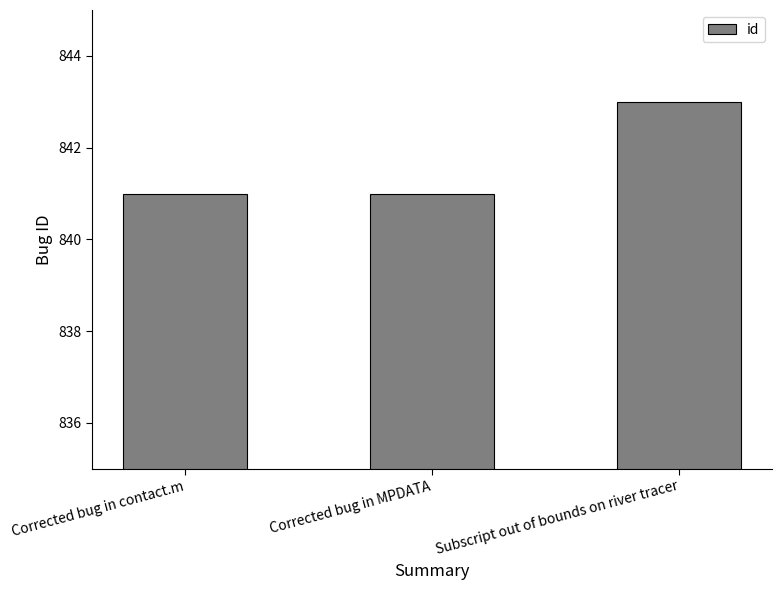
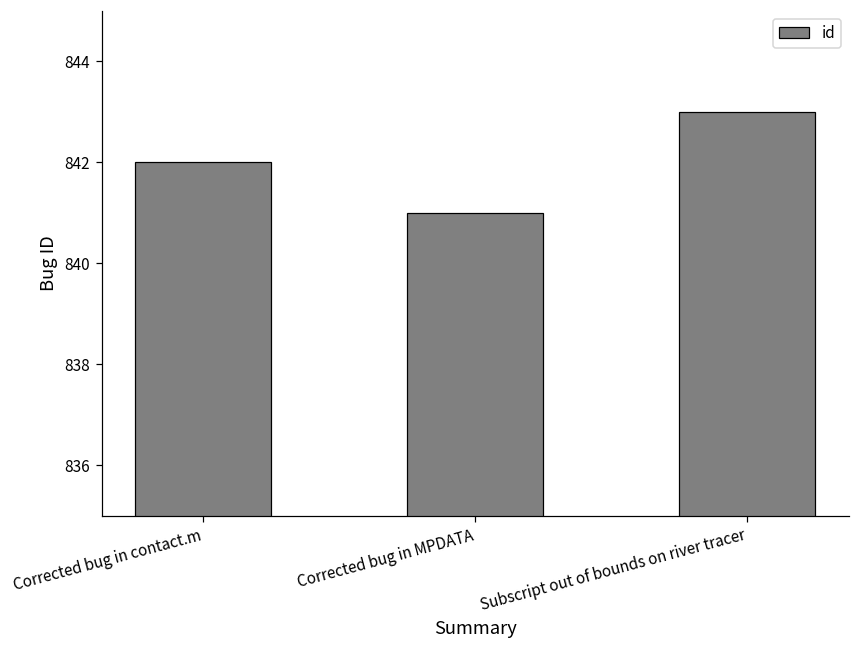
  {
-   "Corrected bug in contact.m": 841,
+   "Corrected bug in contact.m": 842,
    "Corrected bug in MPDATA": 841,
    "Subscript out of bounds on river tracer": 843
  }
